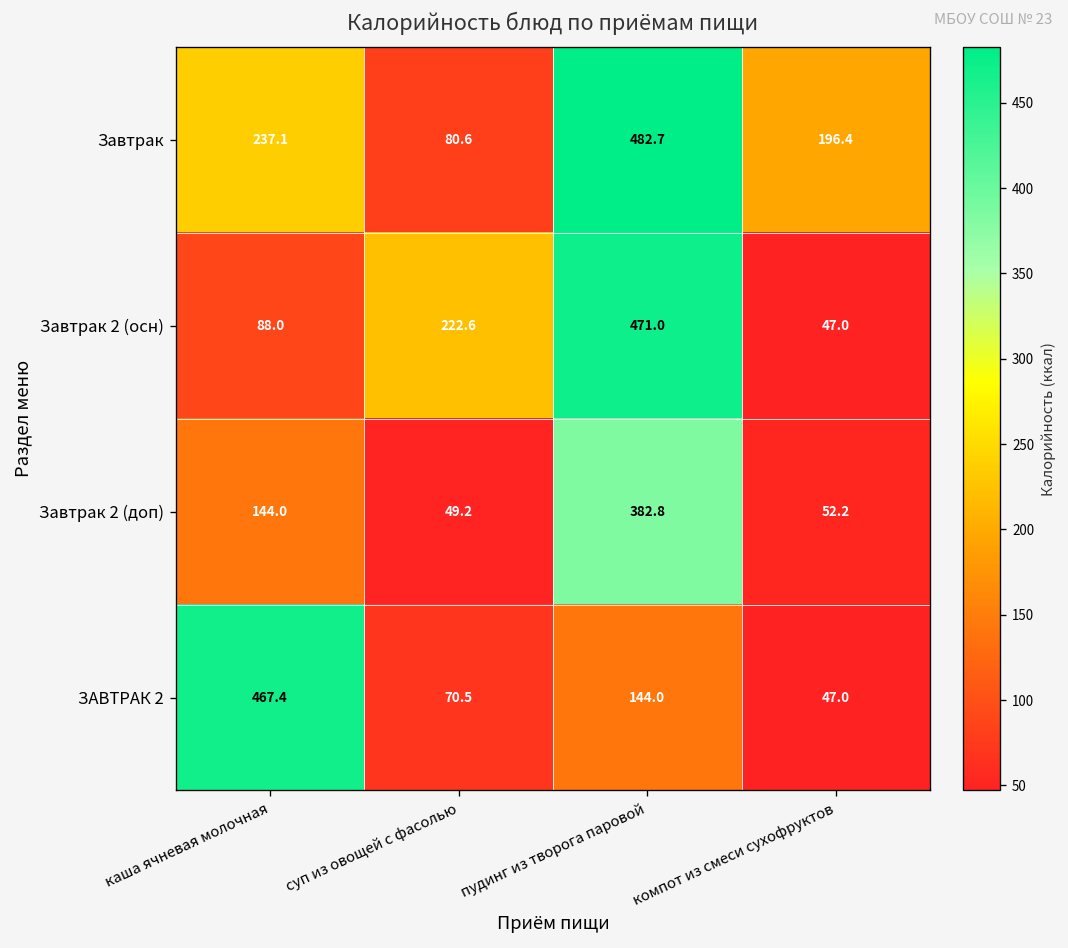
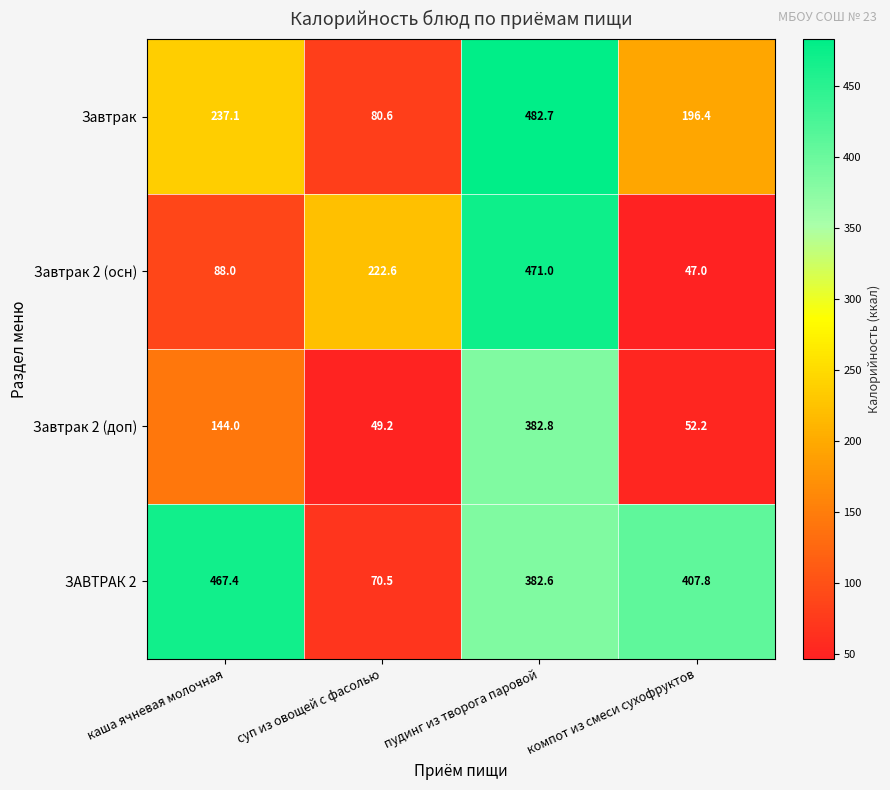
  {
    "Завтрак": {
      "каша ячневая молочная": 237.1,
      "суп из овощей с фасолью": 80.6,
      "пудинг из творога паровой": 482.7,
      "компот из смеси сухофруктов": 196.4
    },
    "Завтрак 2 (осн)": {
      "каша ячневая молочная": 88.0,
      "суп из овощей с фасолью": 222.6,
      "пудинг из творога паровой": 471.0,
      "компот из смеси сухофруктов": 47.0
    },
    "Завтрак 2 (доп)": {
      "каша ячневая молочная": 144.0,
      "суп из овощей с фасолью": 49.2,
      "пудинг из творога паровой": 382.8,
      "компот из смеси сухофруктов": 52.2
    },
    "ЗАВТРАК 2": {
      "каша ячневая молочная": 467.4,
      "суп из овощей с фасолью": 70.5,
-     "пудинг из творога паровой": 144.0,
-     "компот из смеси сухофруктов": 47.0
+     "пудинг из творога паровой": 382.6,
+     "компот из смеси сухофруктов": 407.8
    }
  }
